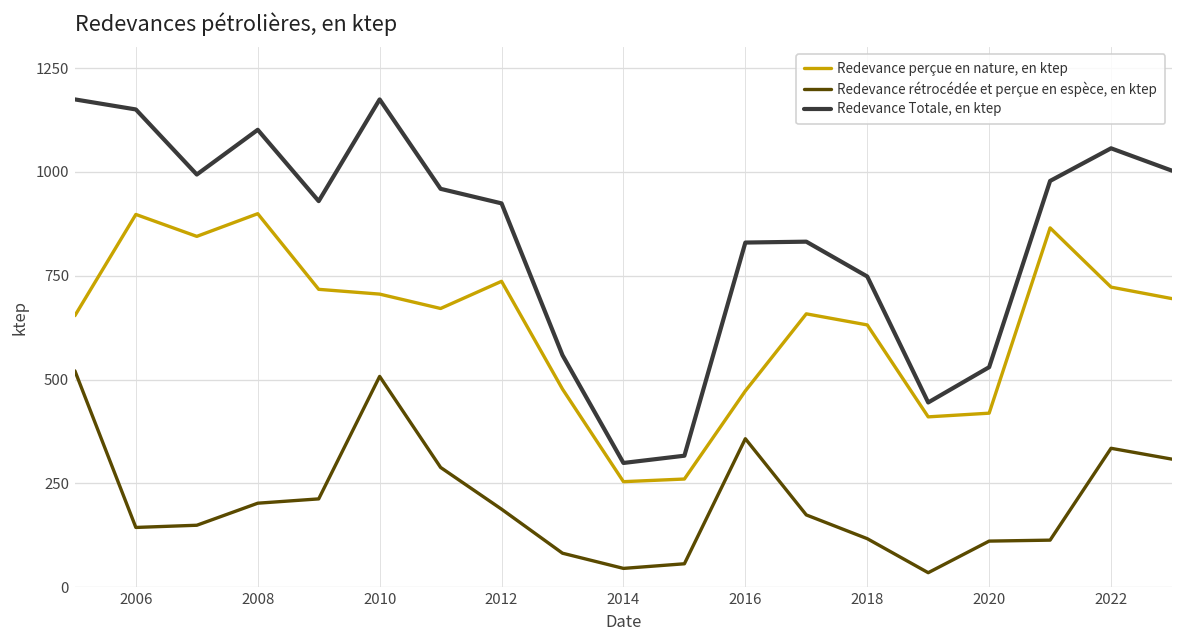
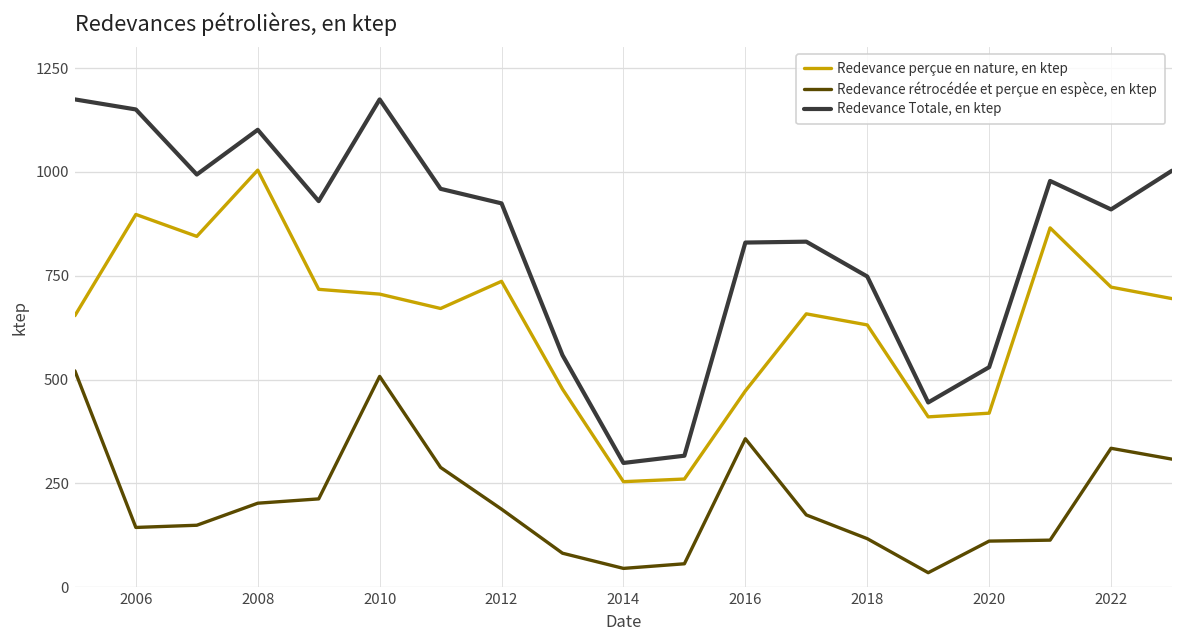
  {
    "Redevance perçue en nature, en ktep": {
      "2006": 900,
-     "2008": 900,
+     "2008": 1000,
      "2010": 710,
      "2012": 740,
      "2014": 250,
      "2016": 470,
      "2018": 630,
      "2020": 420,
      "2022": 720
    },
    "Redevance rétrocédée et perçue en espèce, en ktep": {
      "2006": 140,
      "2008": 200,
      "2010": 510,
      "2012": 190,
      "2014": 50,
      "2016": 360,
      "2018": 120,
      "2020": 110,
      "2022": 330
    },
    "Redevance Totale, en ktep": {
      "2006": 1150,
      "2008": 1100,
      "2010": 1170,
      "2012": 920,
      "2014": 300,
      "2016": 830,
      "2018": 750,
      "2020": 530,
-     "2022": 1060
+     "2022": 910
    }
  }
